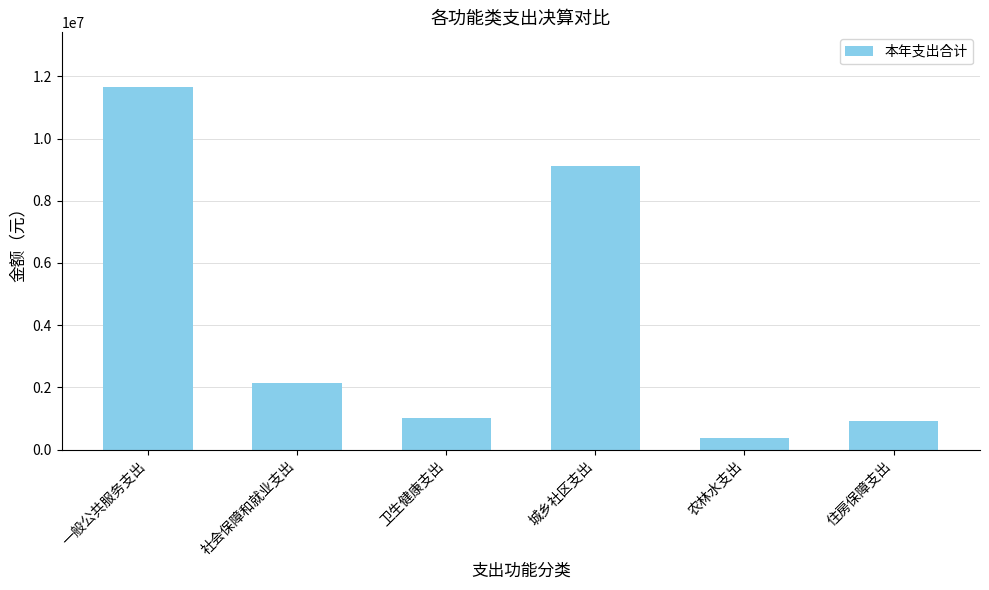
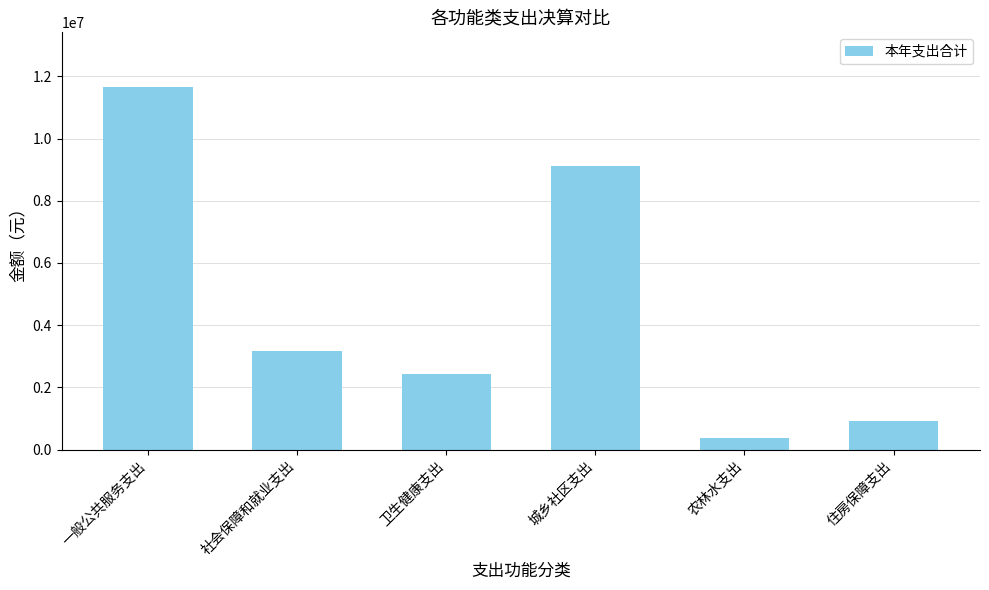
  {
    "一般公共服务支出": 11700000,
-   "社会保障和就业支出": 2100000,
-   "卫生健康支出": 1000000,
+   "社会保障和就业支出": 3200000,
+   "卫生健康支出": 2400000,
    "城乡社区支出": 9100000,
    "农林水支出": 400000,
    "住房保障支出": 900000
  }
